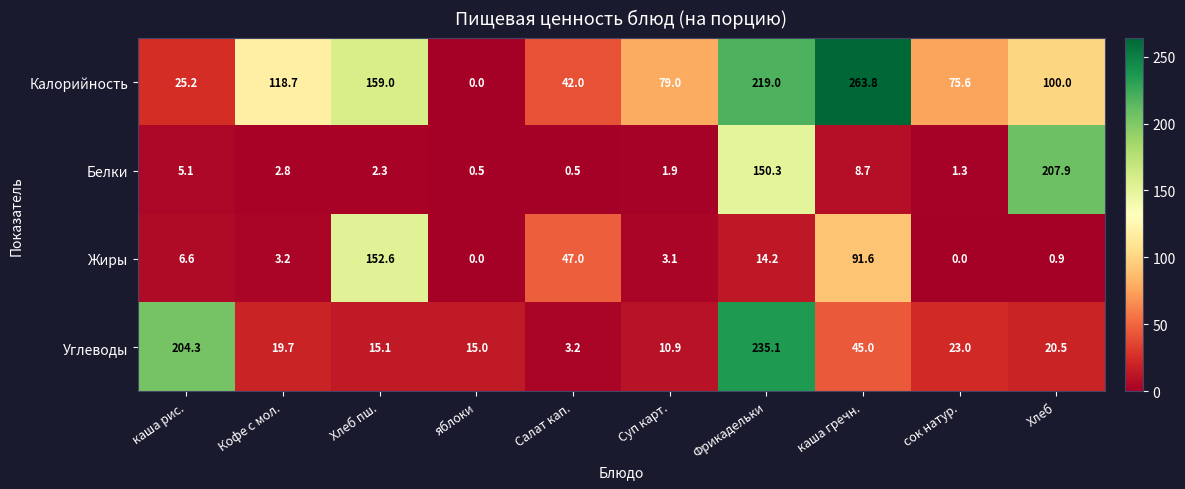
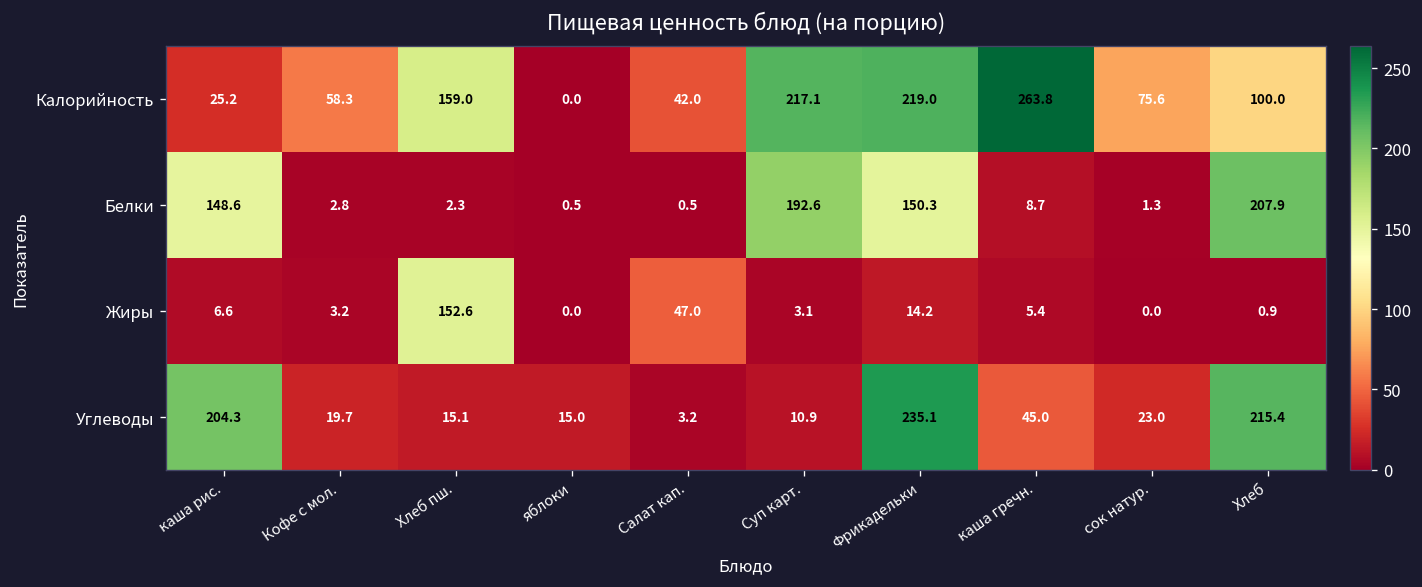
  {
    "Калорийность": {
      "каша рис.": 25.2,
-     "Кофе с мол.": 118.7,
+     "Кофе с мол.": 58.3,
      "Хлеб пш.": 159.0,
      "яблоки": 0.0,
      "Салат кап.": 42.0,
-     "Суп карт.": 79.0,
+     "Суп карт.": 217.1,
      "Фрикадельки": 219.0,
      "каша гречн.": 263.8,
      "сок натур.": 75.6,
      "Хлеб": 100.0
    },
    "Белки": {
-     "каша рис.": 5.1,
+     "каша рис.": 148.6,
      "Кофе с мол.": 2.8,
      "Хлеб пш.": 2.3,
      "яблоки": 0.5,
      "Салат кап.": 0.5,
-     "Суп карт.": 1.9,
+     "Суп карт.": 192.6,
      "Фрикадельки": 150.3,
      "каша гречн.": 8.7,
      "сок натур.": 1.3,
      "Хлеб": 207.9
    },
    "Жиры": {
      "каша рис.": 6.6,
      "Кофе с мол.": 3.2,
      "Хлеб пш.": 152.6,
      "яблоки": 0.0,
      "Салат кап.": 47.0,
      "Суп карт.": 3.1,
      "Фрикадельки": 14.2,
-     "каша гречн.": 91.6,
+     "каша гречн.": 5.4,
      "сок натур.": 0.0,
      "Хлеб": 0.9
    },
    "Углеводы": {
      "каша рис.": 204.3,
      "Кофе с мол.": 19.7,
      "Хлеб пш.": 15.1,
      "яблоки": 15.0,
      "Салат кап.": 3.2,
      "Суп карт.": 10.9,
      "Фрикадельки": 235.1,
      "каша гречн.": 45.0,
      "сок натур.": 23.0,
-     "Хлеб": 20.5
+     "Хлеб": 215.4
    }
  }
